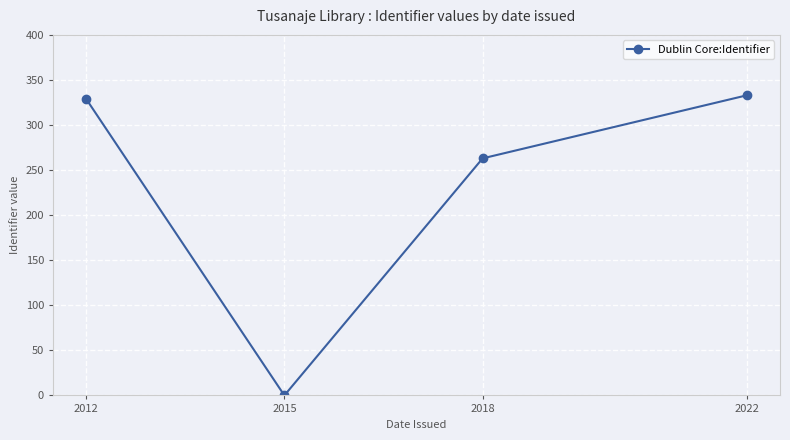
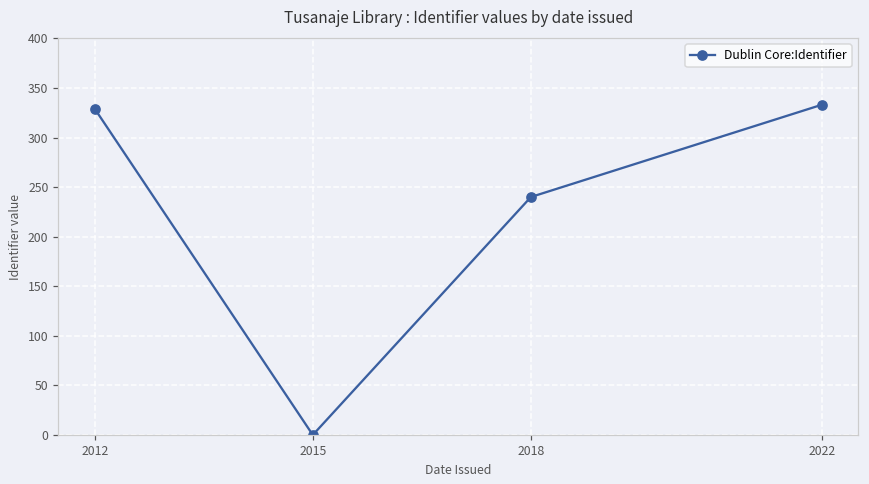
  {
    "2012": 330,
    "2015": 0,
-   "2018": 260,
+   "2018": 240,
    "2022": 330
  }
